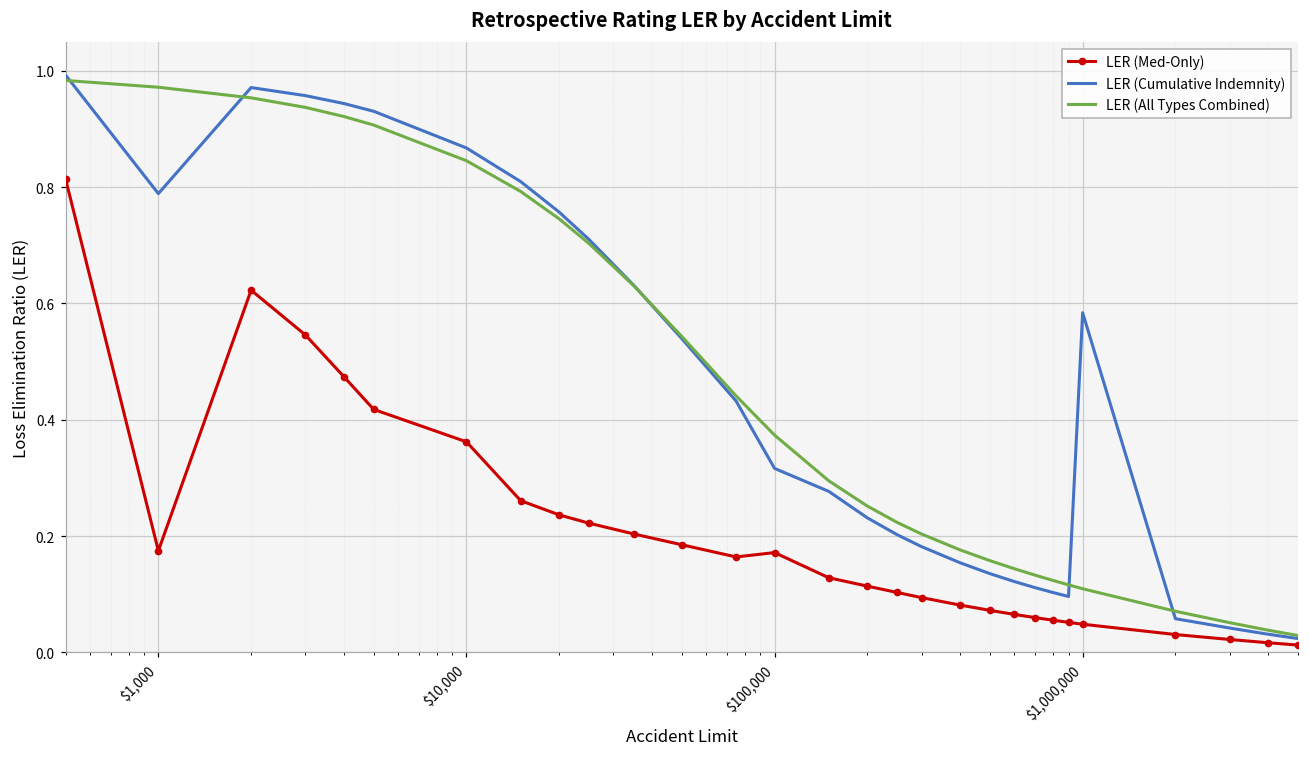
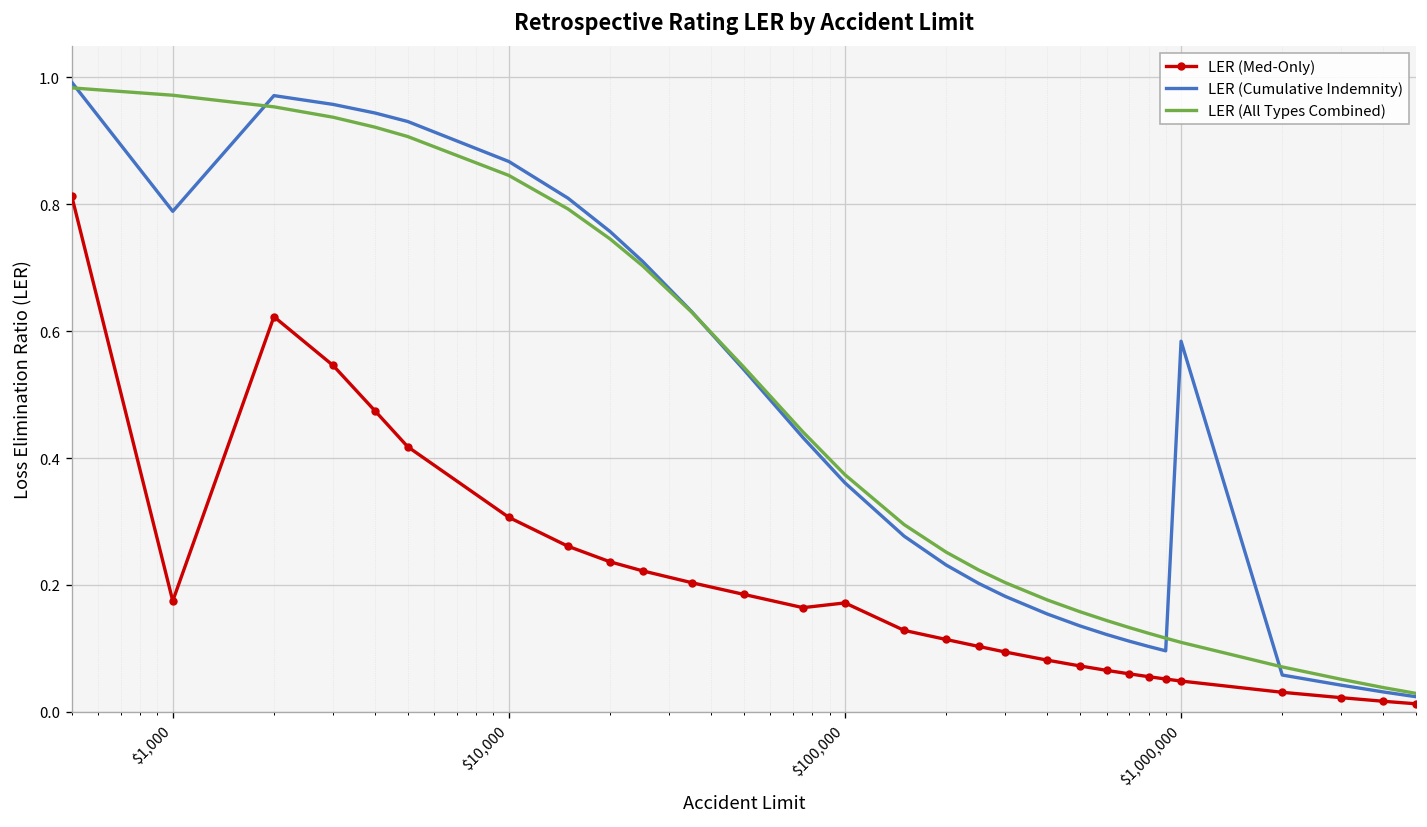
  {
    "LER (Med-Only)": {
      "$1,000": 0.17,
-     "$10,000": 0.36,
+     "$10,000": 0.31,
      "$100,000": 0.17,
      "$1,000,000": 0.05
    },
    "LER (Cumulative Indemnity)": {
      "$1,000": 0.79,
      "$10,000": 0.87,
-     "$100,000": 0.32,
+     "$100,000": 0.36,
      "$1,000,000": 0.58
    },
    "LER (All Types Combined)": {
      "$1,000": 0.97,
      "$10,000": 0.85,
      "$100,000": 0.37,
      "$1,000,000": 0.11
    }
  }
